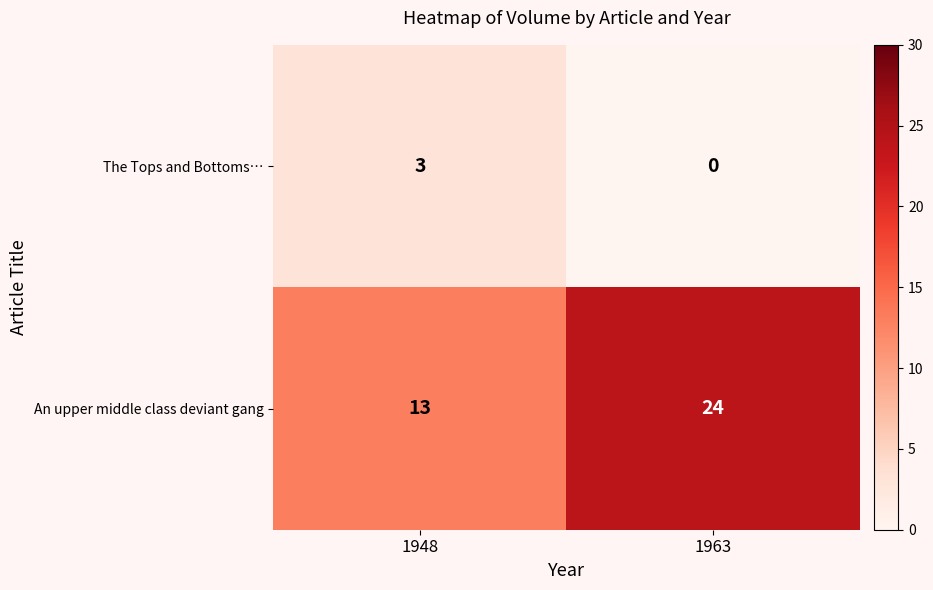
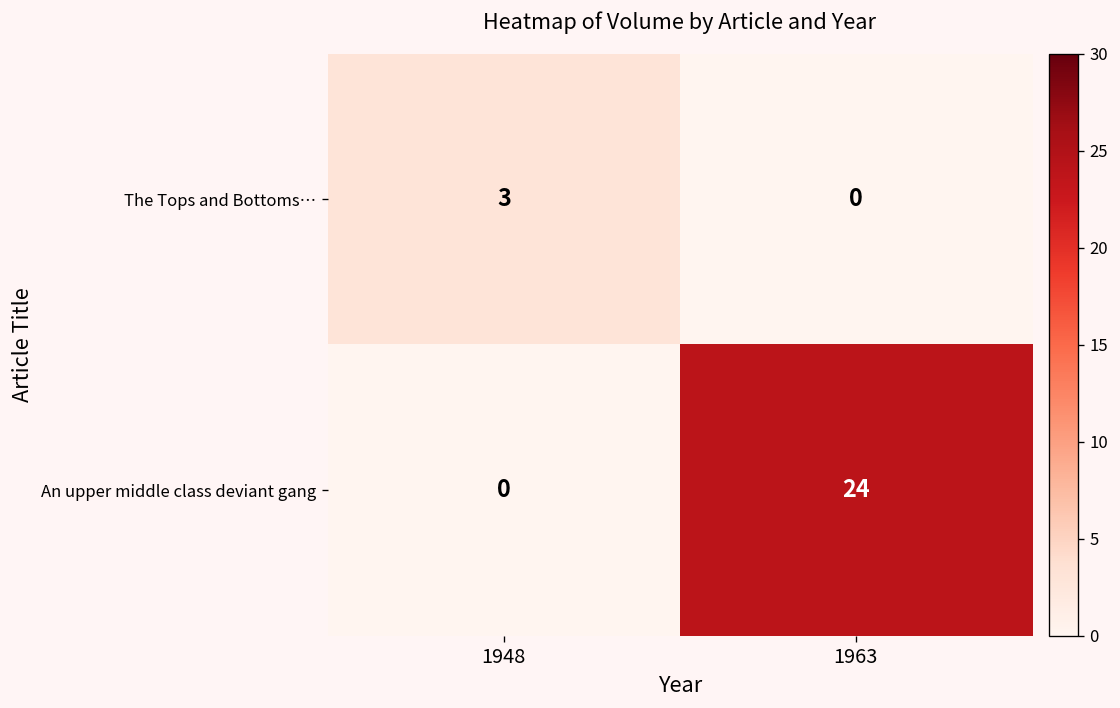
  {
    "The Tops and Bottoms…": {
      "1948": 3,
      "1963": 0
    },
    "An upper middle class deviant gang": {
-     "1948": 13,
+     "1948": 0,
      "1963": 24
    }
  }
